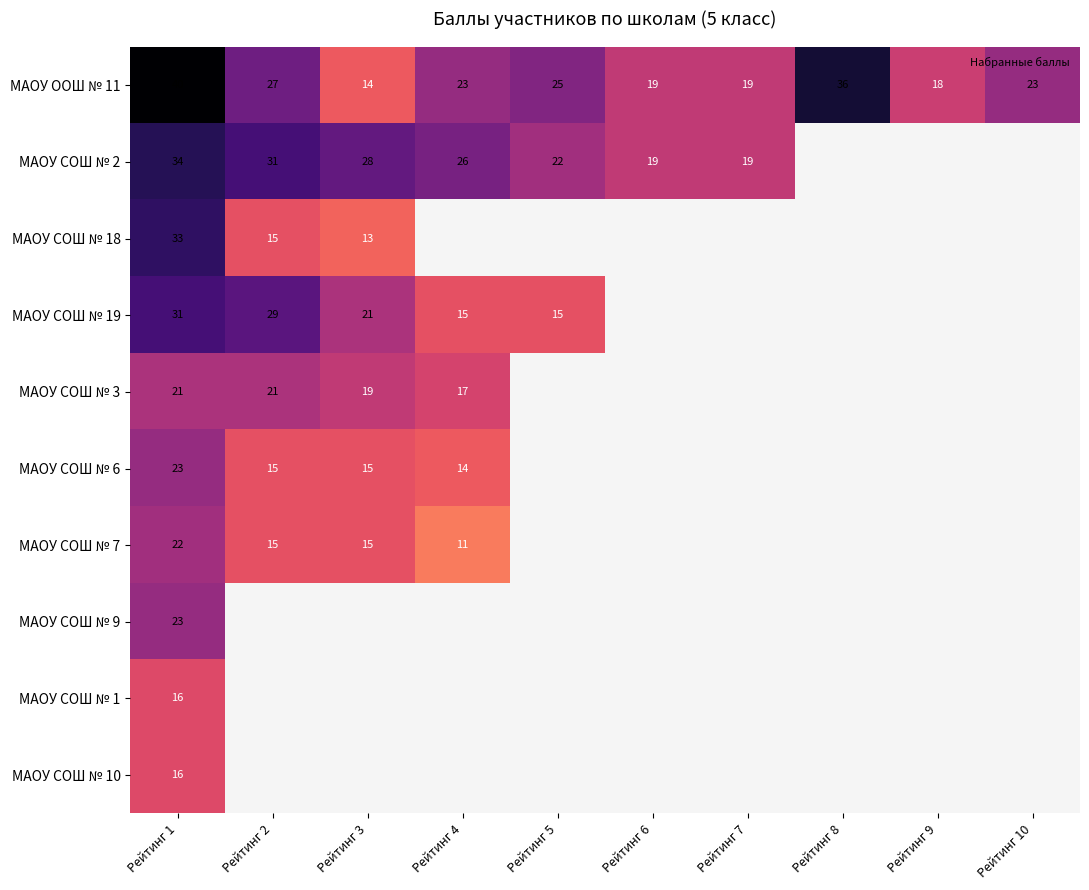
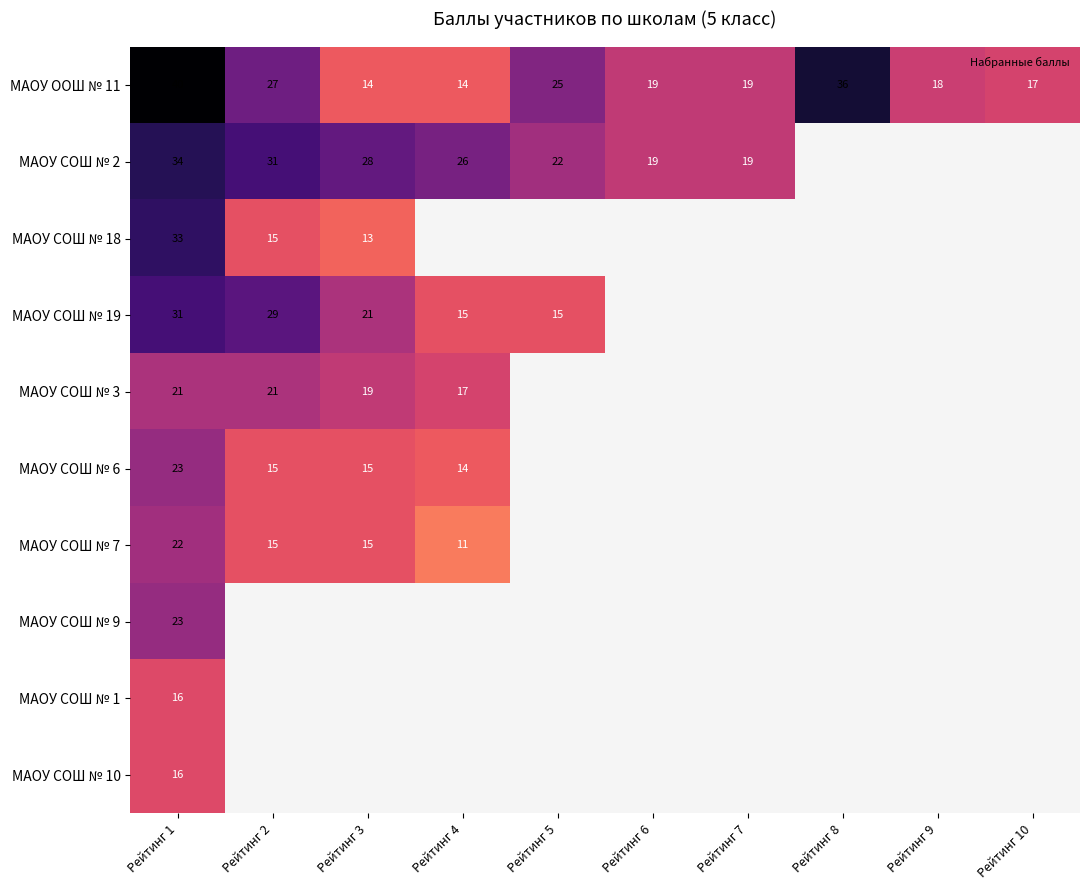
  {
    "МАОУ ООШ № 11": {
      "Рейтинг 2": 27,
      "Рейтинг 3": 14,
-     "Рейтинг 4": 23,
+     "Рейтинг 4": 14,
      "Рейтинг 5": 25,
      "Рейтинг 6": 19,
      "Рейтинг 7": 19,
      "Рейтинг 8": 36,
      "Рейтинг 9": 18,
-     "Рейтинг 10": 23
+     "Рейтинг 10": 17
    },
    "МАОУ СОШ № 2": {
      "Рейтинг 1": 34,
      "Рейтинг 2": 31,
      "Рейтинг 3": 28,
      "Рейтинг 4": 26,
      "Рейтинг 5": 22,
      "Рейтинг 6": 19,
      "Рейтинг 7": 19
    },
    "МАОУ СОШ № 18": {
      "Рейтинг 1": 33,
      "Рейтинг 2": 15,
      "Рейтинг 3": 13
    },
    "МАОУ СОШ № 19": {
      "Рейтинг 1": 31,
      "Рейтинг 2": 29,
      "Рейтинг 3": 21,
      "Рейтинг 4": 15,
      "Рейтинг 5": 15
    },
    "МАОУ СОШ № 3": {
      "Рейтинг 1": 21,
      "Рейтинг 2": 21,
      "Рейтинг 3": 19,
      "Рейтинг 4": 17
    },
    "МАОУ СОШ № 6": {
      "Рейтинг 1": 23,
      "Рейтинг 2": 15,
      "Рейтинг 3": 15,
      "Рейтинг 4": 14
    },
    "МАОУ СОШ № 7": {
      "Рейтинг 1": 22,
      "Рейтинг 2": 15,
      "Рейтинг 3": 15,
      "Рейтинг 4": 11
    },
    "МАОУ СОШ № 9": {
      "Рейтинг 1": 23
    },
    "МАОУ СОШ № 1": {
      "Рейтинг 1": 16
    },
    "МАОУ СОШ № 10": {
      "Рейтинг 1": 16
    }
  }
